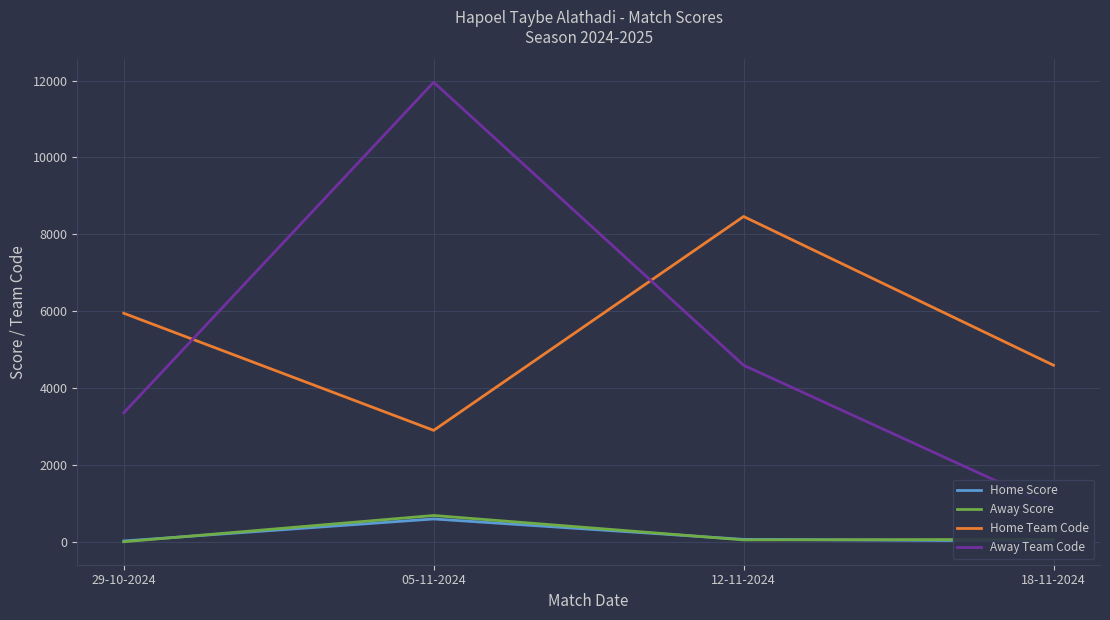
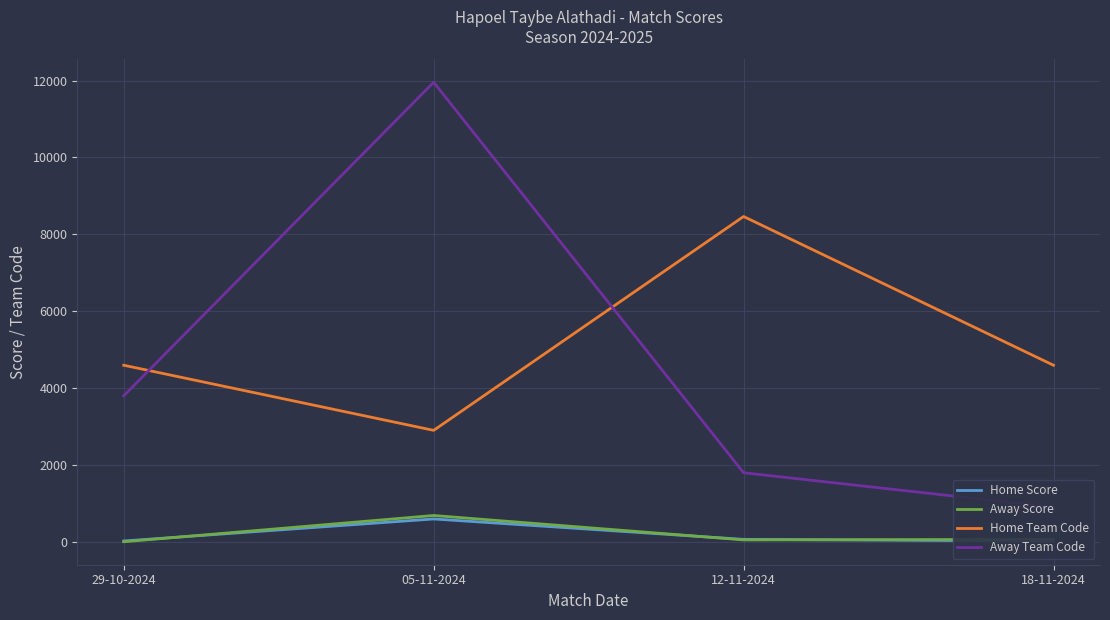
  {
    "Home Score": {
      "05-11-2024": 600
    },
    "Away Score": {
      "05-11-2024": 700
    },
    "Home Team Code": {
-     "29-10-2024": 5900,
+     "29-10-2024": 4600,
      "05-11-2024": 2900,
      "12-11-2024": 8500,
      "18-11-2024": 4600
    },
    "Away Team Code": {
-     "29-10-2024": 3400,
+     "29-10-2024": 3800,
      "05-11-2024": 12000,
-     "12-11-2024": 4600
+     "12-11-2024": 1800
    }
  }
